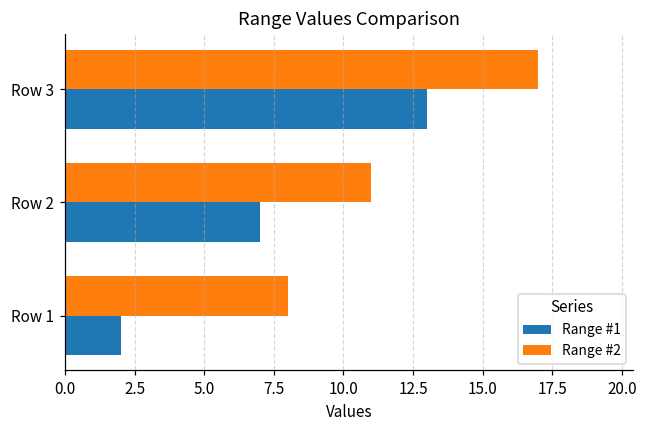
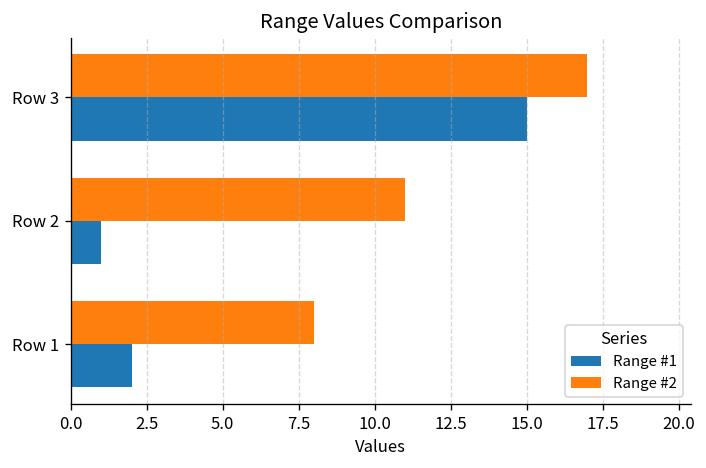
  {
    "Range #1": {
-     "Row 3": 13,
-     "Row 2": 7,
+     "Row 3": 15,
+     "Row 2": 1,
      "Row 1": 2
    },
    "Range #2": {
      "Row 3": 17,
      "Row 2": 11,
      "Row 1": 8
    }
  }
